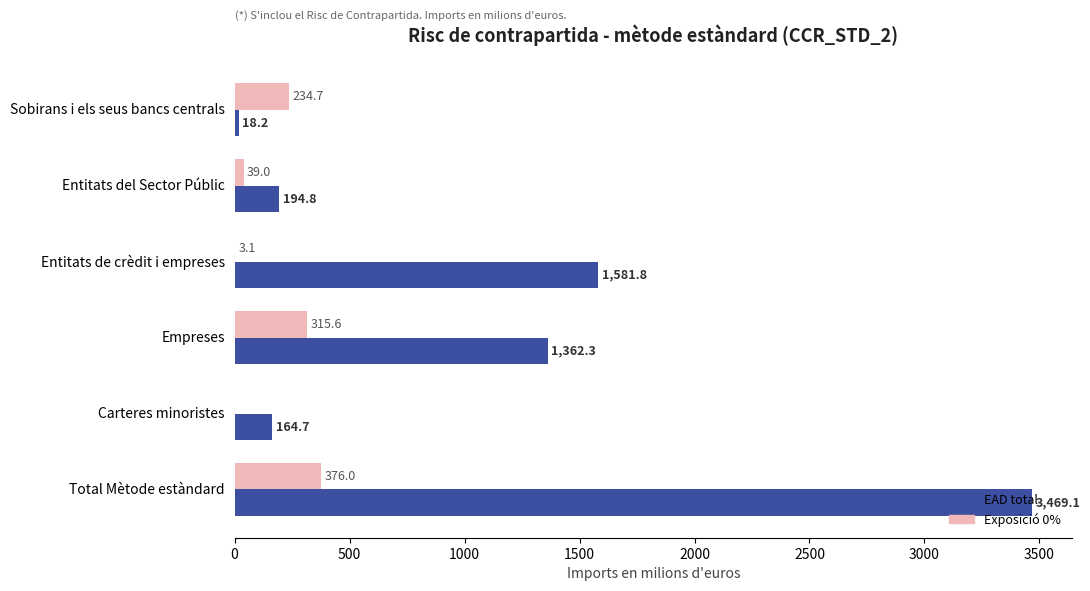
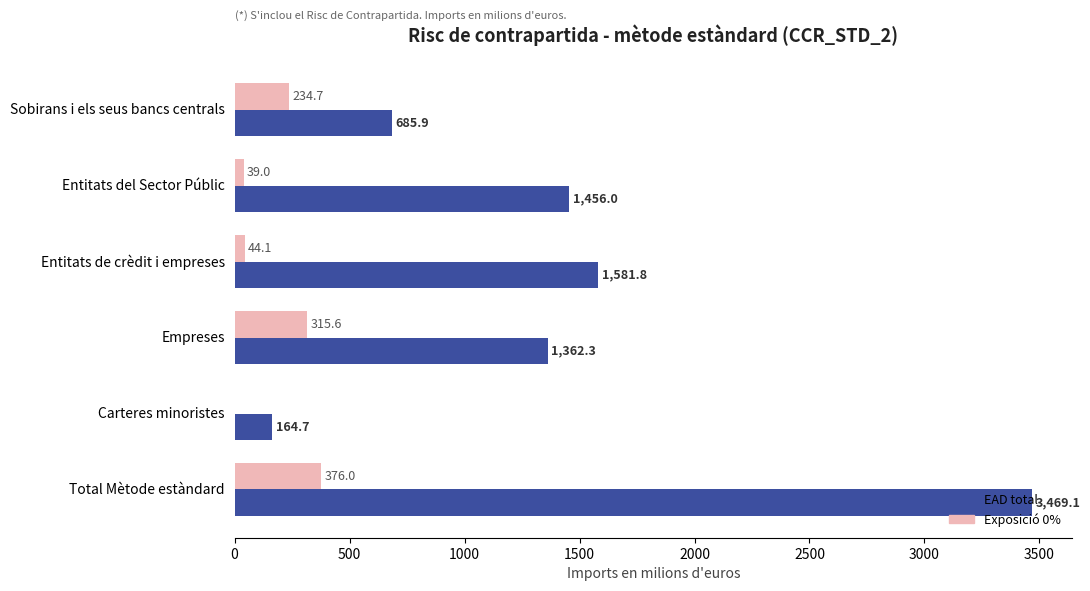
  {
    "EAD total": {
-     "Sobirans i els seus bancs centrals": "18.2",
-     "Entitats del Sector Públic": "194.8",
+     "Sobirans i els seus bancs centrals": "685.9",
+     "Entitats del Sector Públic": "1,456.0",
      "Entitats de crèdit i empreses": "1,581.8",
      "Empreses": "1,362.3",
      "Carteres minoristes": "164.7",
      "Total Mètode estàndard": "3,469.1"
    },
    "Exposició 0%": {
      "Sobirans i els seus bancs centrals": "234.7",
      "Entitats del Sector Públic": "39.0",
-     "Entitats de crèdit i empreses": "3.1",
+     "Entitats de crèdit i empreses": "44.1",
      "Empreses": "315.6",
      "Total Mètode estàndard": "376.0"
    }
  }
